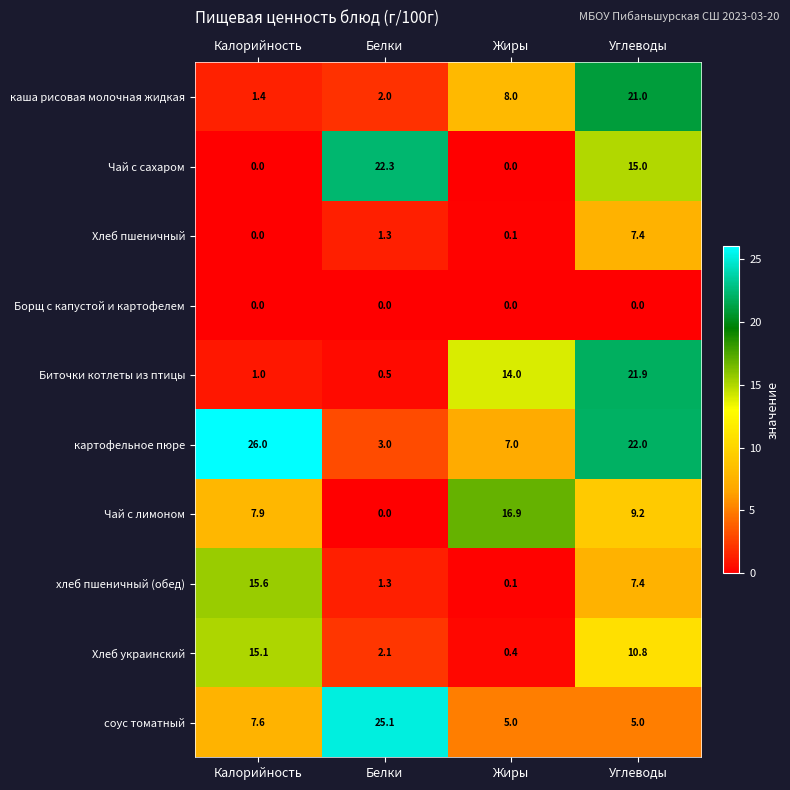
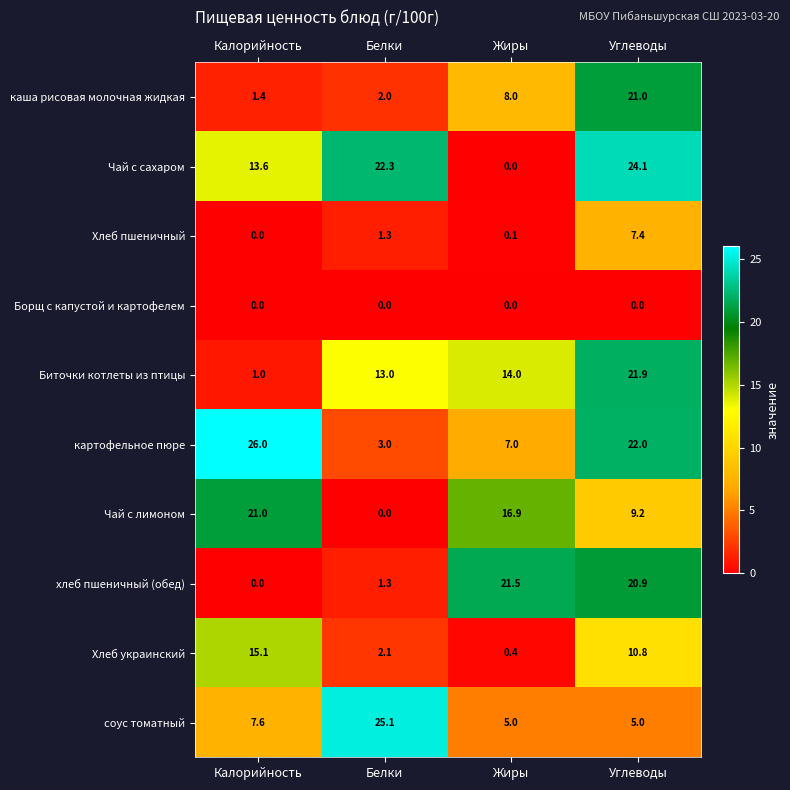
  {
    "каша рисовая молочная жидкая": {
      "Калорийность": 1.4,
      "Белки": 2.0,
      "Жиры": 8.0,
      "Углеводы": 21.0
    },
    "Чай с сахаром": {
-     "Калорийность": 0.0,
+     "Калорийность": 13.6,
      "Белки": 22.3,
      "Жиры": 0.0,
-     "Углеводы": 15.0
+     "Углеводы": 24.1
    },
    "Хлеб пшеничный": {
      "Калорийность": 0.0,
      "Белки": 1.3,
      "Жиры": 0.1,
      "Углеводы": 7.4
    },
    "Борщ с капустой и картофелем": {
      "Калорийность": 0.0,
      "Белки": 0.0,
      "Жиры": 0.0,
      "Углеводы": 0.0
    },
    "Биточки котлеты из птицы": {
      "Калорийность": 1.0,
-     "Белки": 0.5,
+     "Белки": 13.0,
      "Жиры": 14.0,
      "Углеводы": 21.9
    },
    "картофельное пюре": {
      "Калорийность": 26.0,
      "Белки": 3.0,
      "Жиры": 7.0,
      "Углеводы": 22.0
    },
    "Чай с лимоном": {
-     "Калорийность": 7.9,
+     "Калорийность": 21.0,
      "Белки": 0.0,
      "Жиры": 16.9,
      "Углеводы": 9.2
    },
    "хлеб пшеничный (обед)": {
-     "Калорийность": 15.6,
+     "Калорийность": 0.0,
      "Белки": 1.3,
-     "Жиры": 0.1,
-     "Углеводы": 7.4
+     "Жиры": 21.5,
+     "Углеводы": 20.9
    },
    "Хлеб украинский": {
      "Калорийность": 15.1,
      "Белки": 2.1,
      "Жиры": 0.4,
      "Углеводы": 10.8
    },
    "соус томатный": {
      "Калорийность": 7.6,
      "Белки": 25.1,
      "Жиры": 5.0,
      "Углеводы": 5.0
    }
  }
